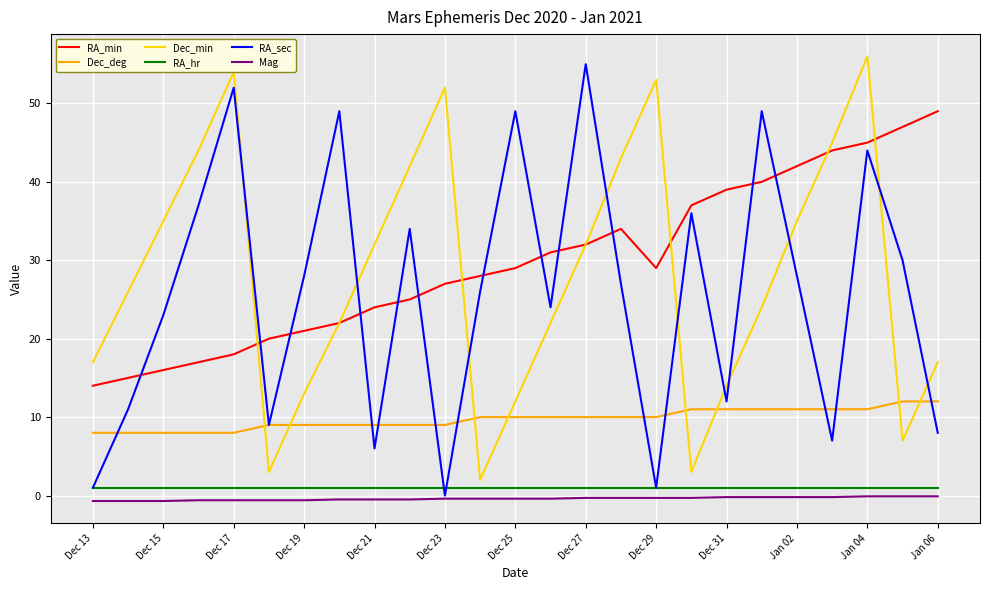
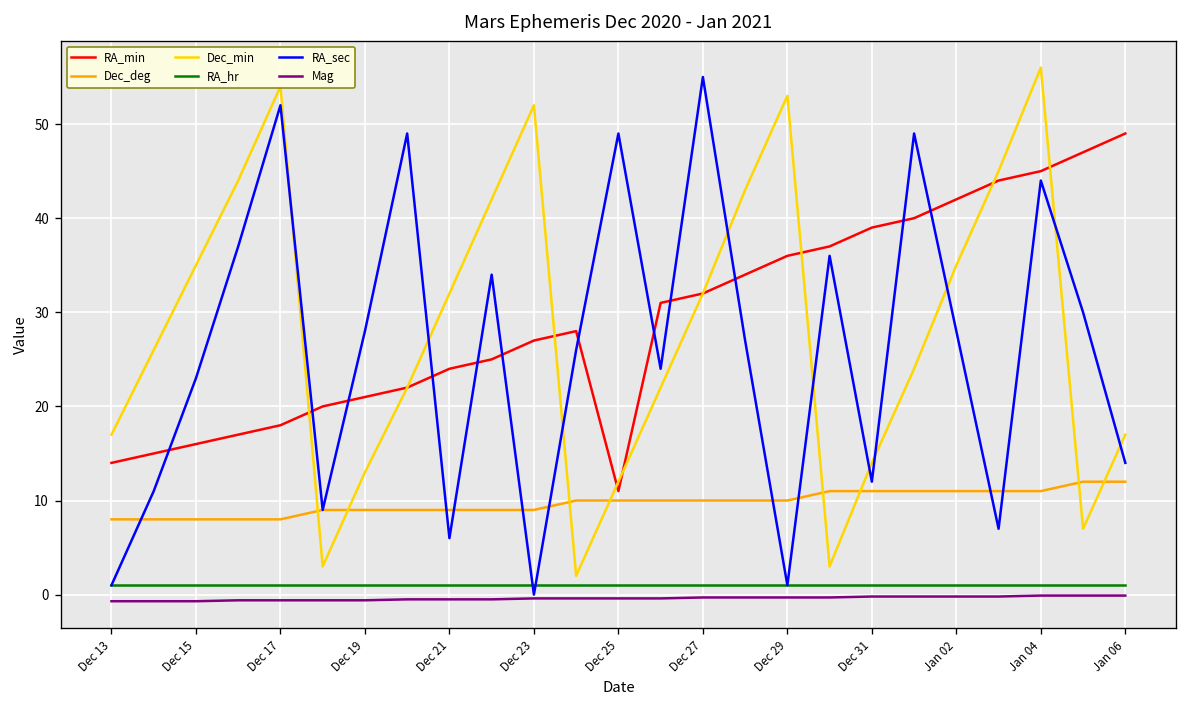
  {
    "RA_min": {
      "Dec 13": 14,
      "Dec 15": 16,
      "Dec 17": 18,
      "Dec 19": 21,
      "Dec 21": 24,
      "Dec 23": 27,
-     "Dec 25": 29,
-     "Dec 29": 29,
+     "Dec 25": 11,
+     "Dec 29": 36,
      "Dec 31": 39,
      "Jan 02": 42,
      "Jan 04": 45,
      "Jan 06": 49
    },
    "RA_hr": {
      "Dec 15": 1,
      "Dec 17": 1,
      "Dec 19": 1,
      "Dec 21": 1,
      "Dec 23": 1,
      "Dec 25": 1,
      "Dec 27": 1,
      "Dec 31": 1,
      "Jan 02": 1,
      "Jan 04": 1,
      "Jan 06": 1
    },
    "RA_sec": {
      "Dec 15": 23,
      "Dec 17": 52,
      "Dec 19": 28,
      "Dec 21": 6,
      "Dec 23": 0,
      "Dec 25": 49,
      "Dec 27": 55,
      "Dec 31": 12,
      "Jan 02": 28,
      "Jan 04": 44,
-     "Jan 06": 8
+     "Jan 06": 14
    },
    "Mag": {
      "Dec 13": -1,
      "Dec 15": -1,
      "Dec 17": -1,
      "Dec 19": -1,
      "Dec 21": -1,
      "Dec 23": 0,
      "Dec 25": 0,
      "Dec 27": 0,
      "Dec 29": 0,
      "Dec 31": 0,
      "Jan 02": 0,
      "Jan 04": 0,
      "Jan 06": 0
    }
  }
